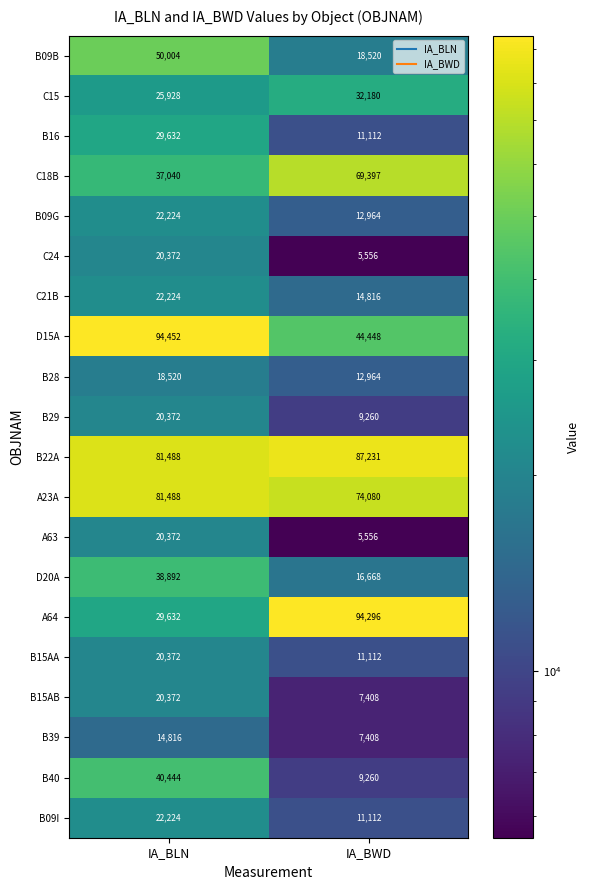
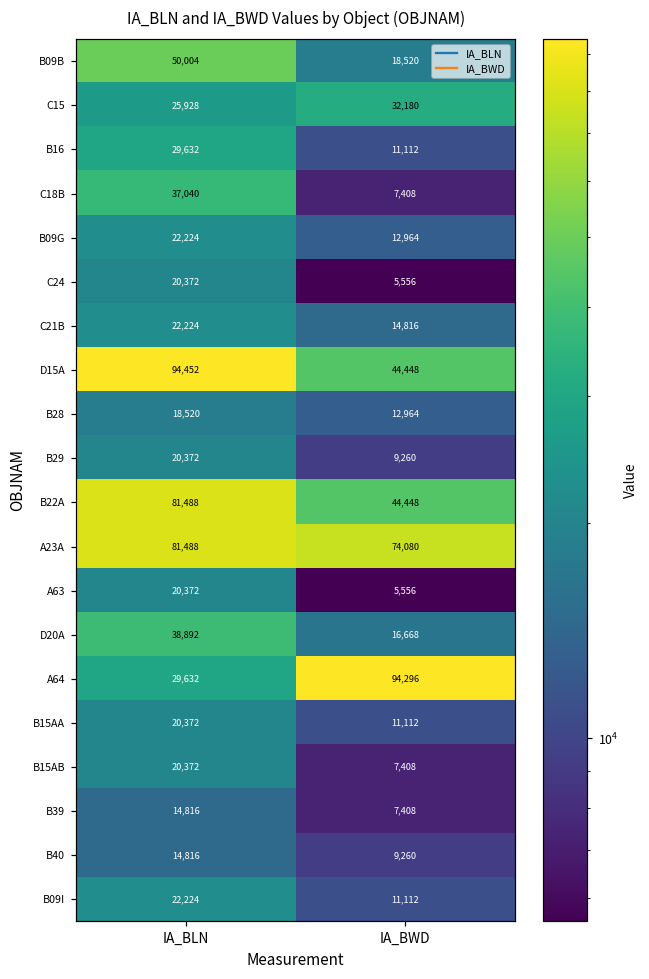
  {
    "B09B": {
      "IA_BLN": "50,004",
      "IA_BWD": "18,520"
    },
    "C15": {
      "IA_BLN": "25,928",
      "IA_BWD": "32,180"
    },
    "B16": {
      "IA_BLN": "29,632",
      "IA_BWD": "11,112"
    },
    "C18B": {
      "IA_BLN": "37,040",
-     "IA_BWD": "69,397"
+     "IA_BWD": "7,408"
    },
    "B09G": {
      "IA_BLN": "22,224",
      "IA_BWD": "12,964"
    },
    "C24": {
      "IA_BLN": "20,372",
      "IA_BWD": "5,556"
    },
    "C21B": {
      "IA_BLN": "22,224",
      "IA_BWD": "14,816"
    },
    "D15A": {
      "IA_BLN": "94,452",
      "IA_BWD": "44,448"
    },
    "B28": {
      "IA_BLN": "18,520",
      "IA_BWD": "12,964"
    },
    "B29": {
      "IA_BLN": "20,372",
      "IA_BWD": "9,260"
    },
    "B22A": {
      "IA_BLN": "81,488",
-     "IA_BWD": "87,231"
+     "IA_BWD": "44,448"
    },
    "A23A": {
      "IA_BLN": "81,488",
      "IA_BWD": "74,080"
    },
    "A63": {
      "IA_BLN": "20,372",
      "IA_BWD": "5,556"
    },
    "D20A": {
      "IA_BLN": "38,892",
      "IA_BWD": "16,668"
    },
    "A64": {
      "IA_BLN": "29,632",
      "IA_BWD": "94,296"
    },
    "B15AA": {
      "IA_BLN": "20,372",
      "IA_BWD": "11,112"
    },
    "B15AB": {
      "IA_BLN": "20,372",
      "IA_BWD": "7,408"
    },
    "B39": {
      "IA_BLN": "14,816",
      "IA_BWD": "7,408"
    },
    "B40": {
-     "IA_BLN": "40,444",
+     "IA_BLN": "14,816",
      "IA_BWD": "9,260"
    },
    "B09I": {
      "IA_BLN": "22,224",
      "IA_BWD": "11,112"
    }
  }
